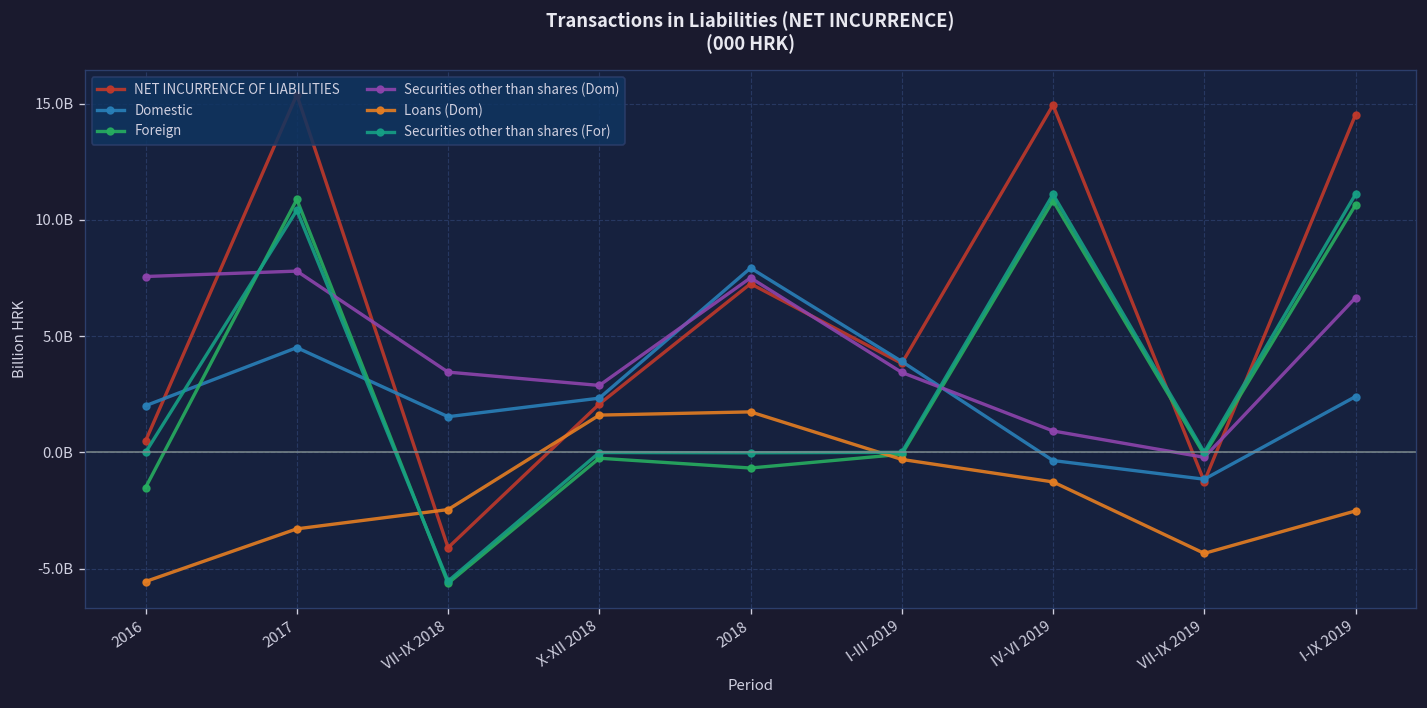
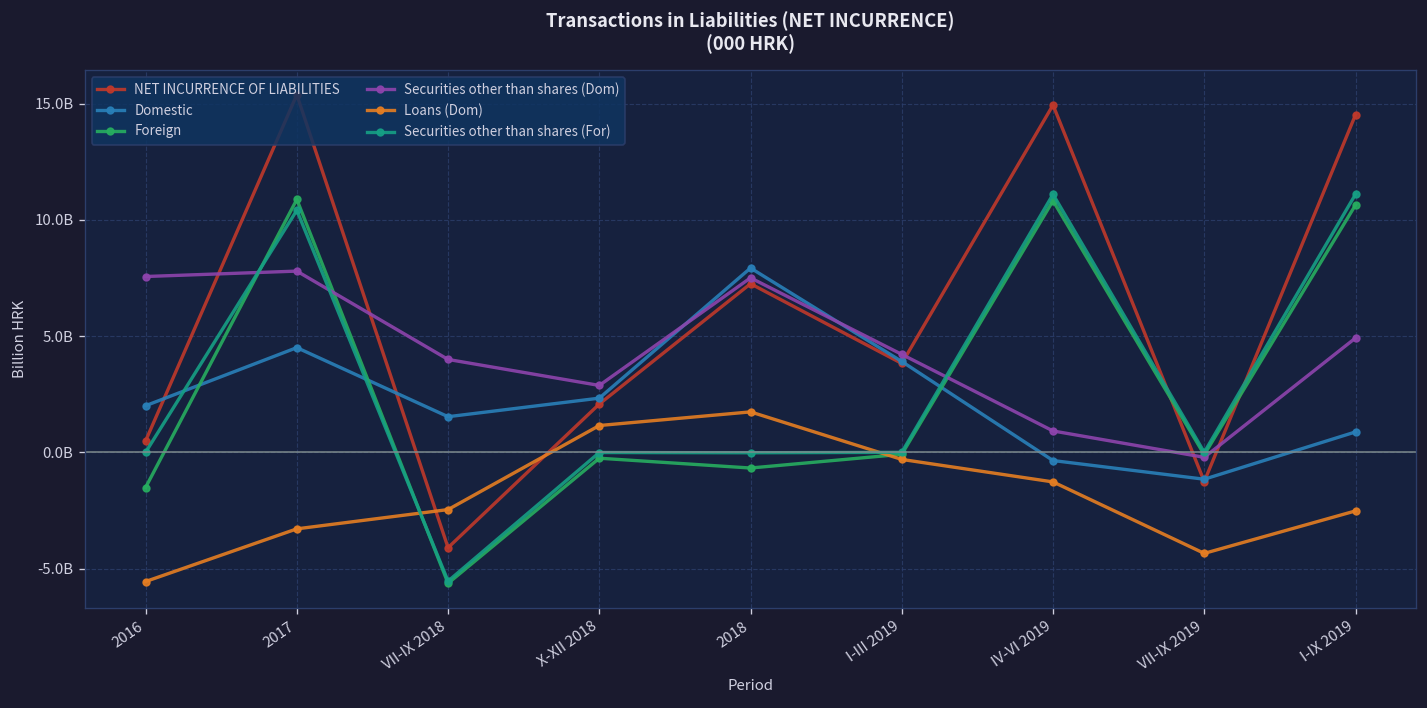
  {
    "NET INCURRENCE OF LIABILITIES": {
      "2016": 500000000,
      "VII-IX 2018": -4100000000,
      "X-XII 2018": 2100000000,
      "2018": 7300000000,
      "IV-VI 2019": 14900000000,
      "I-IX 2019": 14500000000
    },
    "Domestic": {
      "2016": 2000000000,
      "2017": 4500000000,
      "VII-IX 2018": 1500000000,
      "X-XII 2018": 2300000000,
      "2018": 7900000000,
      "IV-VI 2019": -400000000,
-     "I-IX 2019": 2400000000
+     "I-IX 2019": 900000000
    },
    "Securities other than shares (Dom)": {
      "2016": 7600000000,
      "2017": 7800000000,
-     "VII-IX 2018": 3500000000,
+     "VII-IX 2018": 4000000000,
      "X-XII 2018": 2900000000,
      "2018": 7500000000,
-     "I-III 2019": 3400000000,
+     "I-III 2019": 4200000000,
      "IV-VI 2019": 900000000,
-     "I-IX 2019": 6600000000
+     "I-IX 2019": 4900000000
    },
    "Loans (Dom)": {
      "2016": -5600000000,
      "2017": -3300000000,
      "VII-IX 2018": -2500000000,
-     "X-XII 2018": 1600000000,
+     "X-XII 2018": 1200000000,
      "2018": 1700000000,
      "I-III 2019": -300000000,
      "IV-VI 2019": -1300000000,
      "VII-IX 2019": -4300000000,
      "I-IX 2019": -2500000000
    }
  }
